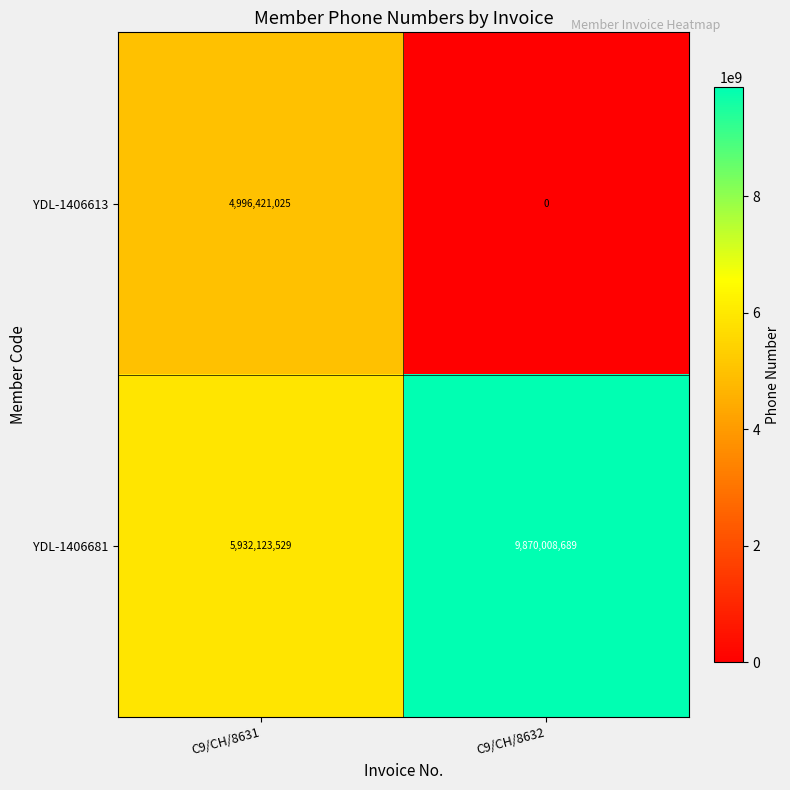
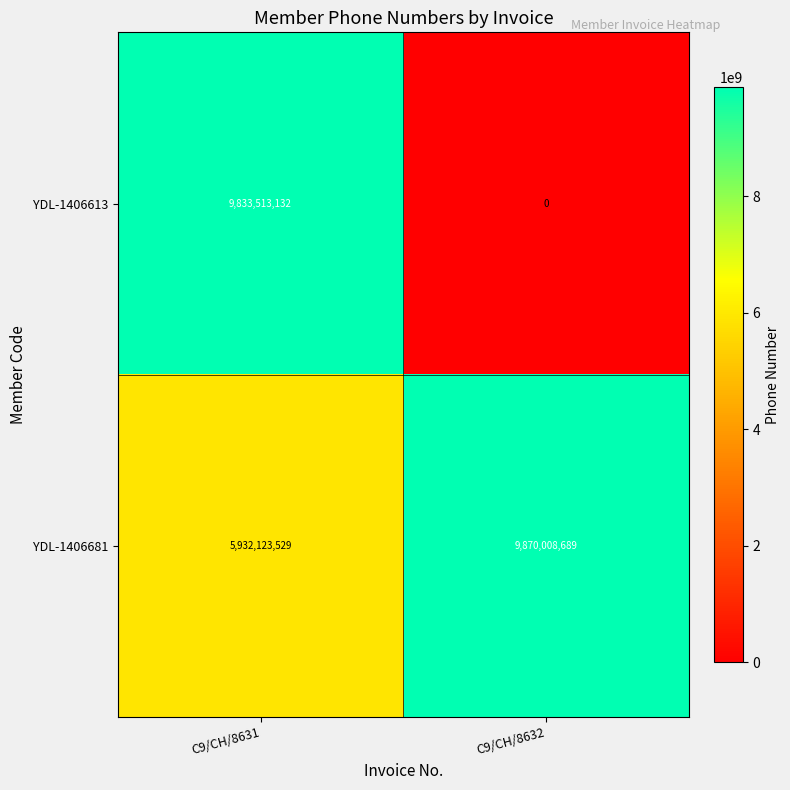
  {
    "YDL-1406613": {
-     "C9/CH/8631": "4,996,421,025",
+     "C9/CH/8631": "9,833,513,132",
      "C9/CH/8632": "0"
    },
    "YDL-1406681": {
      "C9/CH/8631": "5,932,123,529",
      "C9/CH/8632": "9,870,008,689"
    }
  }
